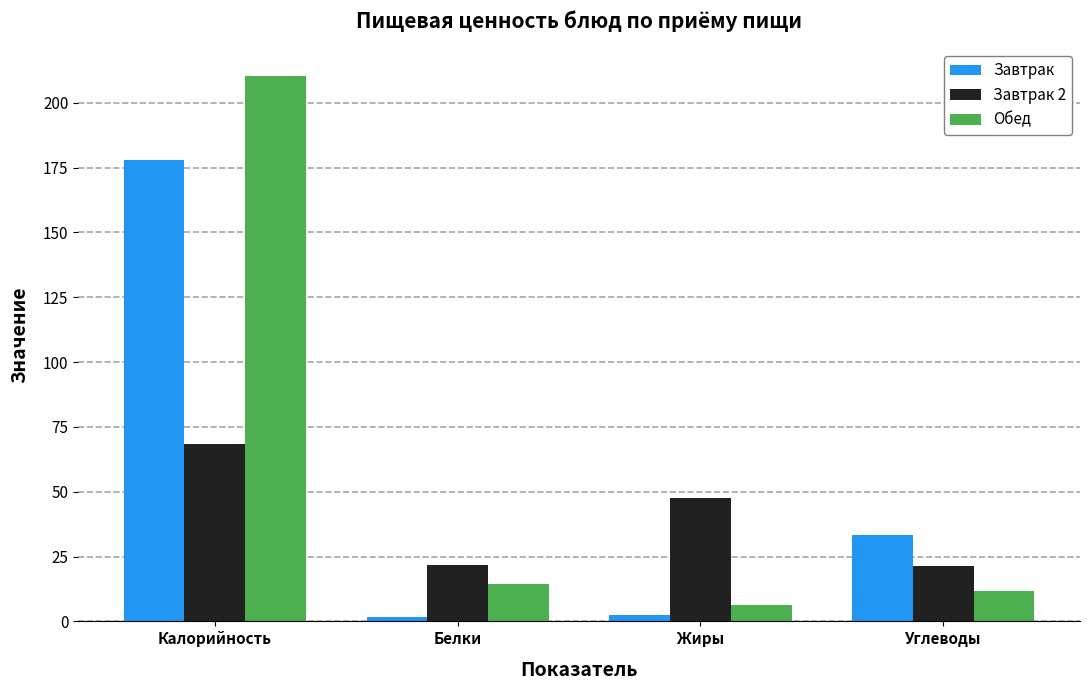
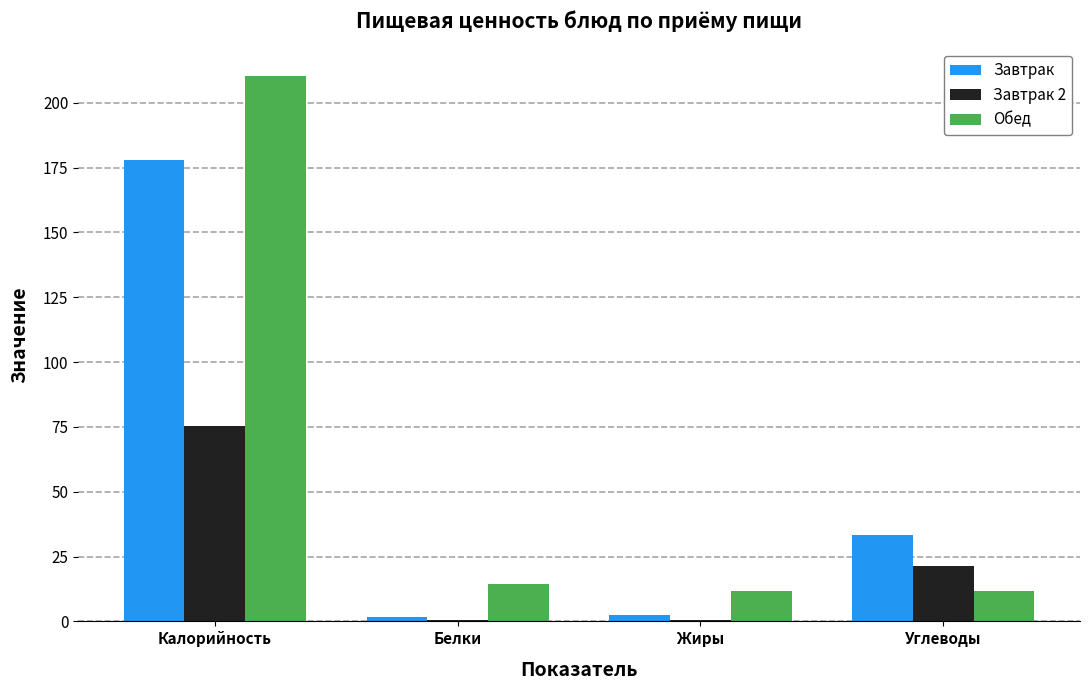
  {
    "Завтрак": {
      "Калорийность": 178,
      "Белки": 2,
      "Жиры": 2,
      "Углеводы": 33
    },
    "Завтрак 2": {
-     "Калорийность": 68,
-     "Белки": 22,
-     "Жиры": 48,
+     "Калорийность": 75,
+     "Белки": 1,
+     "Жиры": 0,
      "Углеводы": 21
    },
    "Обед": {
      "Калорийность": 210,
      "Белки": 14,
-     "Жиры": 6,
+     "Жиры": 12,
      "Углеводы": 12
    }
  }
